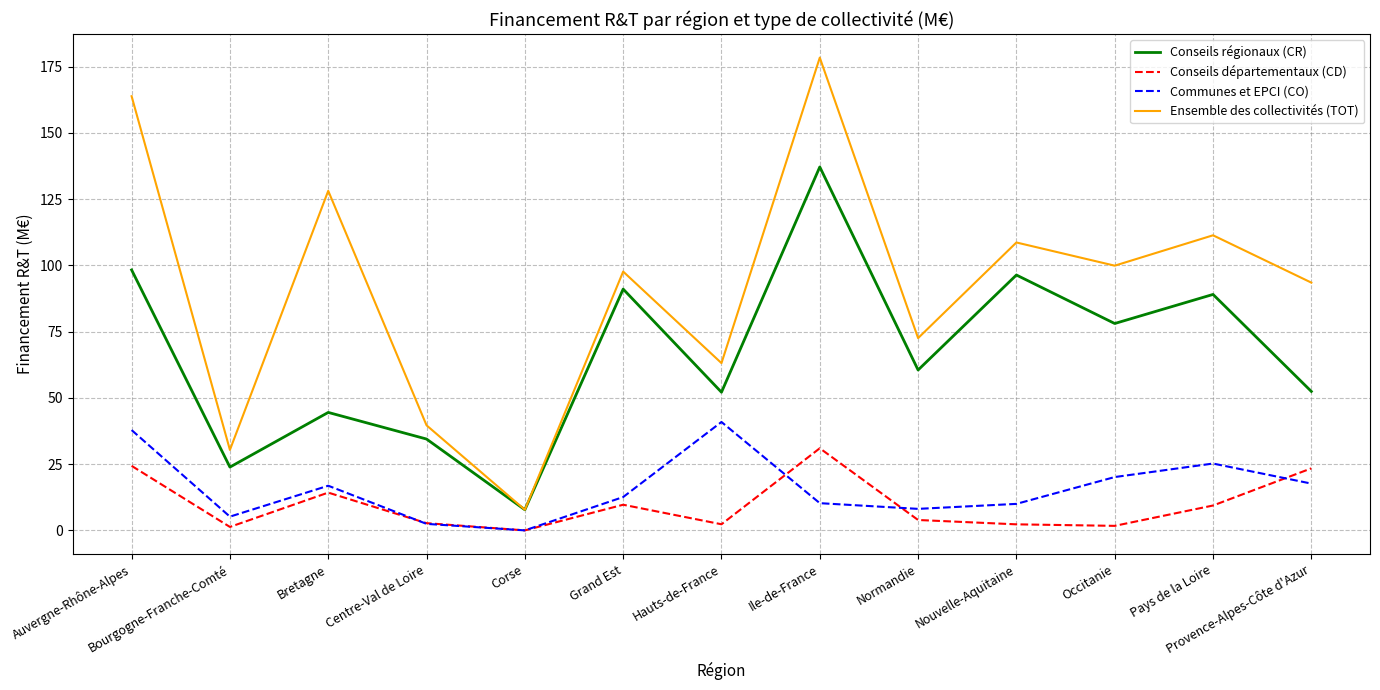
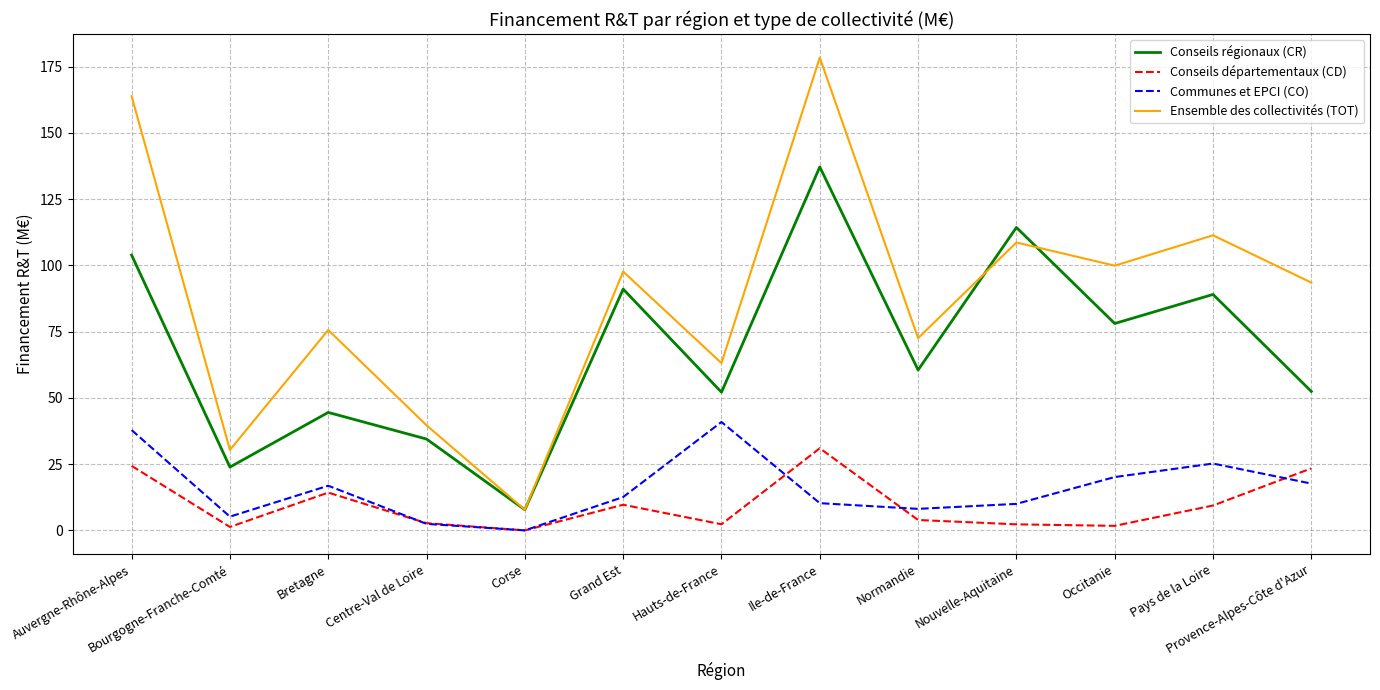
  {
    "Conseils régionaux (CR)": {
-     "Auvergne-Rhône-Alpes": 98,
+     "Auvergne-Rhône-Alpes": 104,
      "Bourgogne-Franche-Comté": 24,
      "Bretagne": 45,
      "Centre-Val de Loire": 34,
      "Grand Est": 91,
      "Hauts-de-France": 52,
      "Ile-de-France": 137,
      "Normandie": 61,
-     "Nouvelle-Aquitaine": 96,
+     "Nouvelle-Aquitaine": 114,
      "Occitanie": 78,
      "Pays de la Loire": 89,
      "Provence-Alpes-Côte d'Azur": 52
    },
    "Conseils départementaux (CD)": {
      "Auvergne-Rhône-Alpes": 24,
      "Bourgogne-Franche-Comté": 1,
      "Bretagne": 14,
      "Grand Est": 10,
      "Hauts-de-France": 2,
      "Ile-de-France": 31,
      "Normandie": 4,
      "Nouvelle-Aquitaine": 2,
      "Occitanie": 2,
      "Pays de la Loire": 9,
      "Provence-Alpes-Côte d'Azur": 23
    },
    "Communes et EPCI (CO)": {
      "Auvergne-Rhône-Alpes": 38,
      "Bourgogne-Franche-Comté": 5,
      "Bretagne": 17,
      "Grand Est": 13,
      "Hauts-de-France": 41,
      "Ile-de-France": 10,
      "Normandie": 8,
      "Nouvelle-Aquitaine": 10,
      "Occitanie": 20,
      "Pays de la Loire": 25,
      "Provence-Alpes-Côte d'Azur": 18
    },
    "Ensemble des collectivités (TOT)": {
      "Auvergne-Rhône-Alpes": 164,
      "Bourgogne-Franche-Comté": 30,
-     "Bretagne": 128,
+     "Bretagne": 76,
      "Centre-Val de Loire": 40,
      "Grand Est": 98,
      "Hauts-de-France": 63,
      "Ile-de-France": 178,
      "Normandie": 73,
      "Nouvelle-Aquitaine": 109,
      "Occitanie": 100,
      "Pays de la Loire": 111,
      "Provence-Alpes-Côte d'Azur": 94
    }
  }
